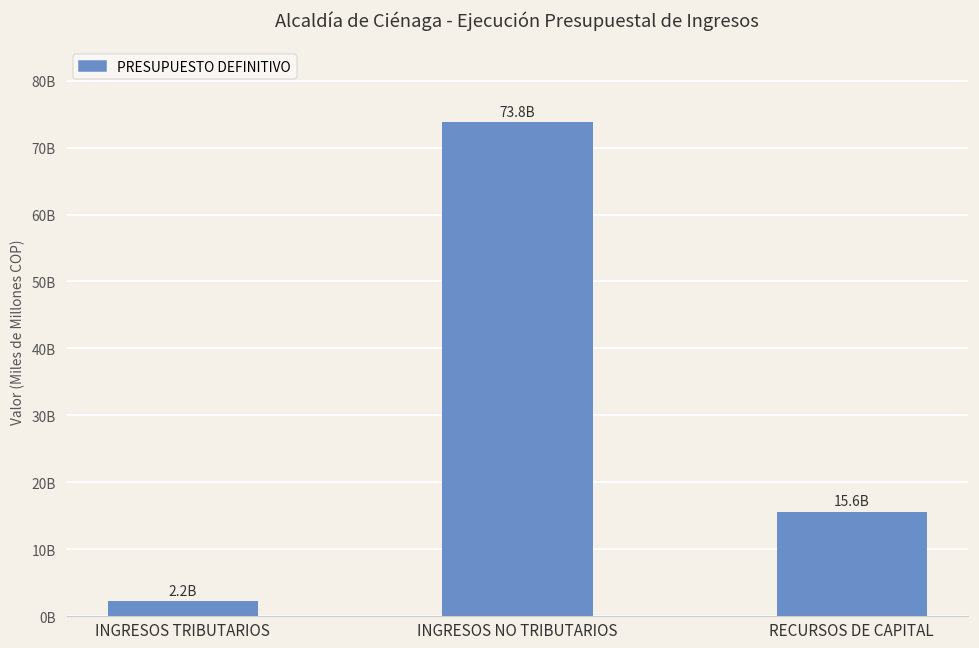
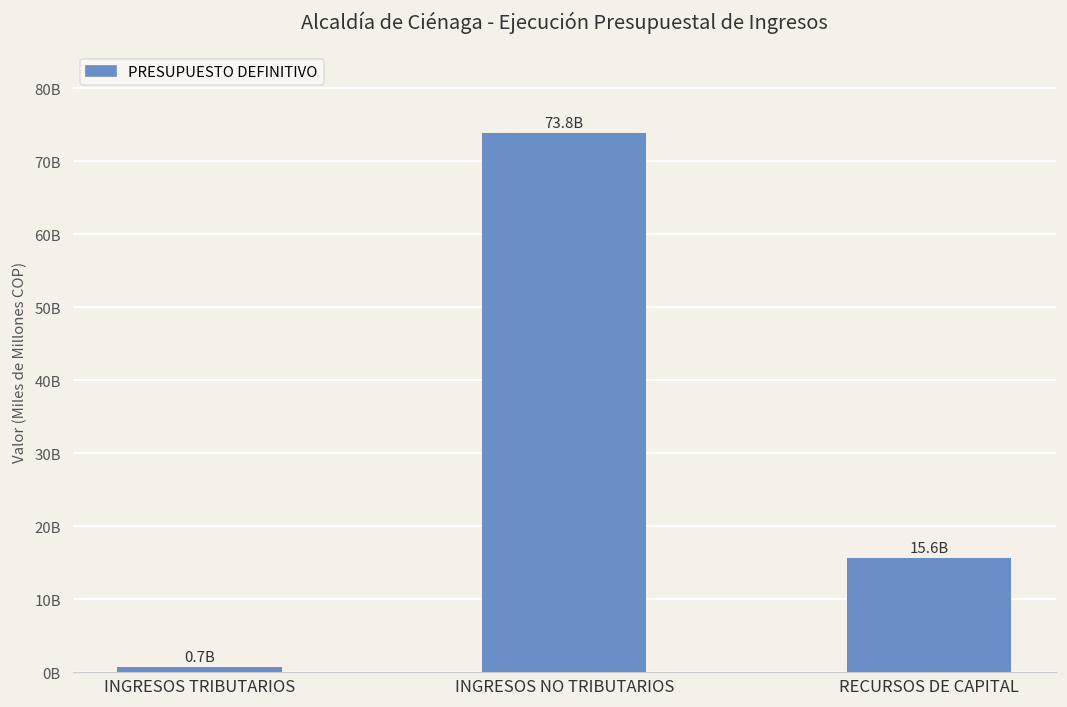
  {
-   "INGRESOS TRIBUTARIOS": "2.2B",
+   "INGRESOS TRIBUTARIOS": "0.7B",
    "INGRESOS NO TRIBUTARIOS": "73.8B",
    "RECURSOS DE CAPITAL": "15.6B"
  }
